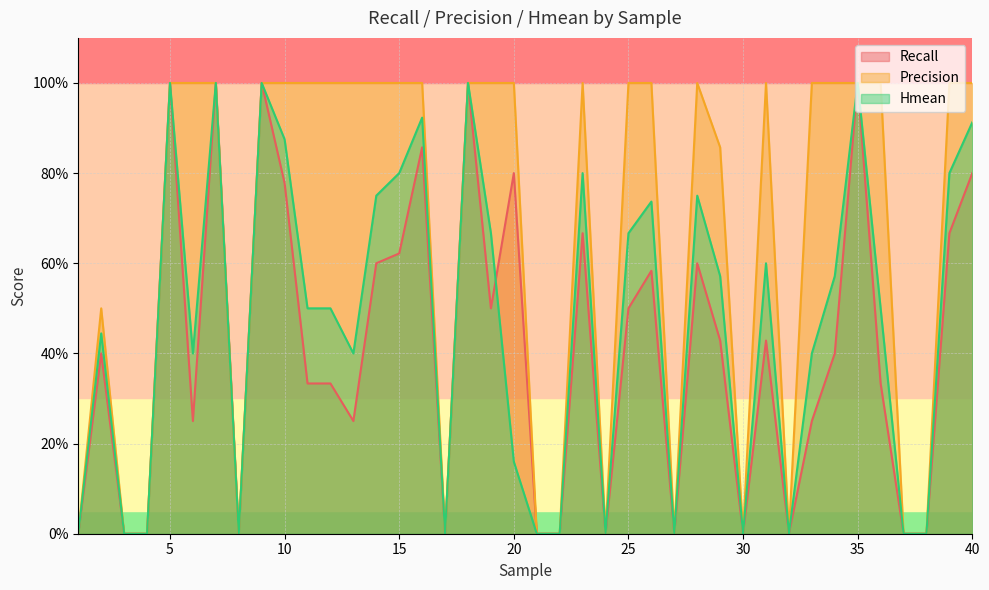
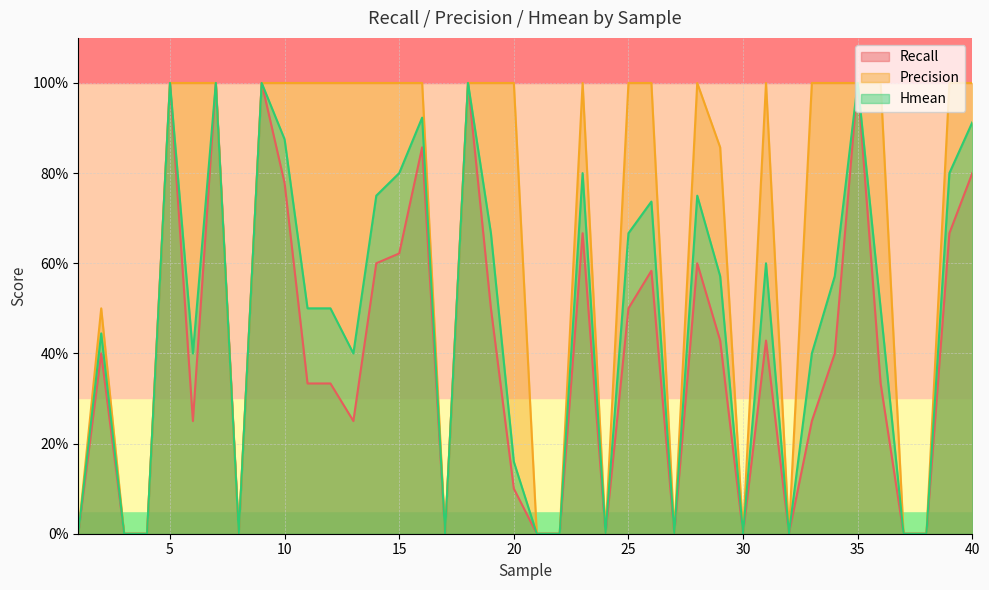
  {
    "Recall": {
      "10": "78%",
      "15": "62%",
-     "20": "80%",
+     "20": "10%",
      "25": "50%",
      "40": "80%"
    },
    "Precision": {
      "10": "100%",
      "15": "100%",
      "20": "100%",
      "25": "100%",
      "40": "100%"
    },
    "Hmean": {
      "10": "88%",
      "15": "80%",
      "20": "16%",
      "25": "67%",
      "40": "91%"
    }
  }
